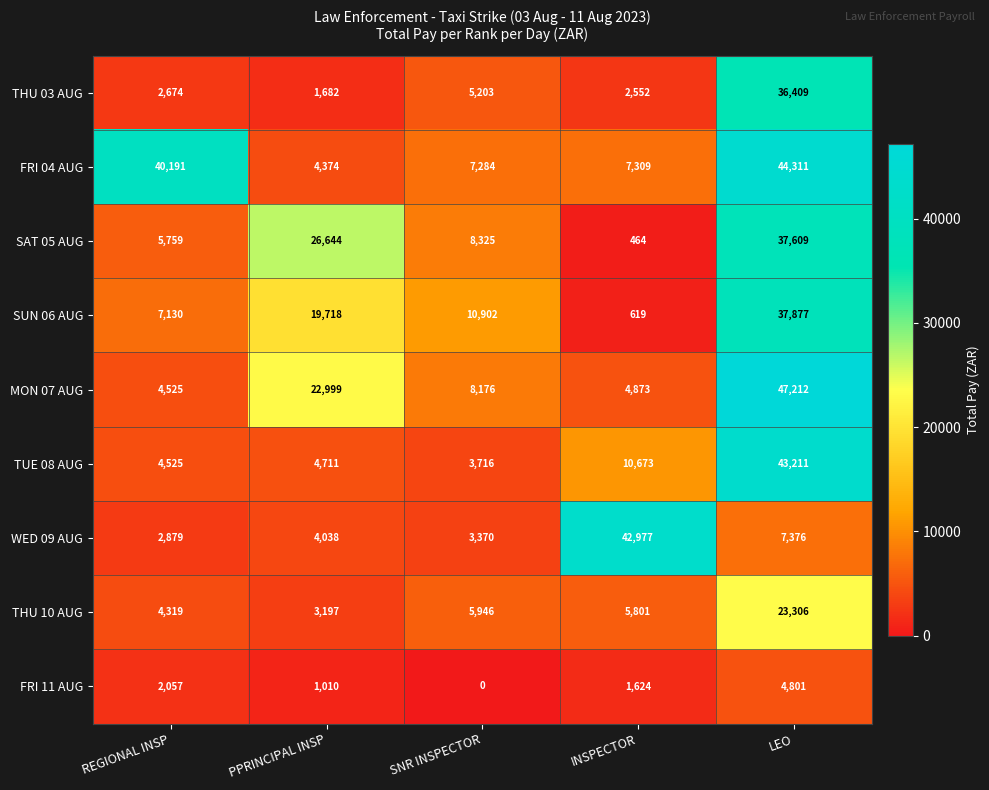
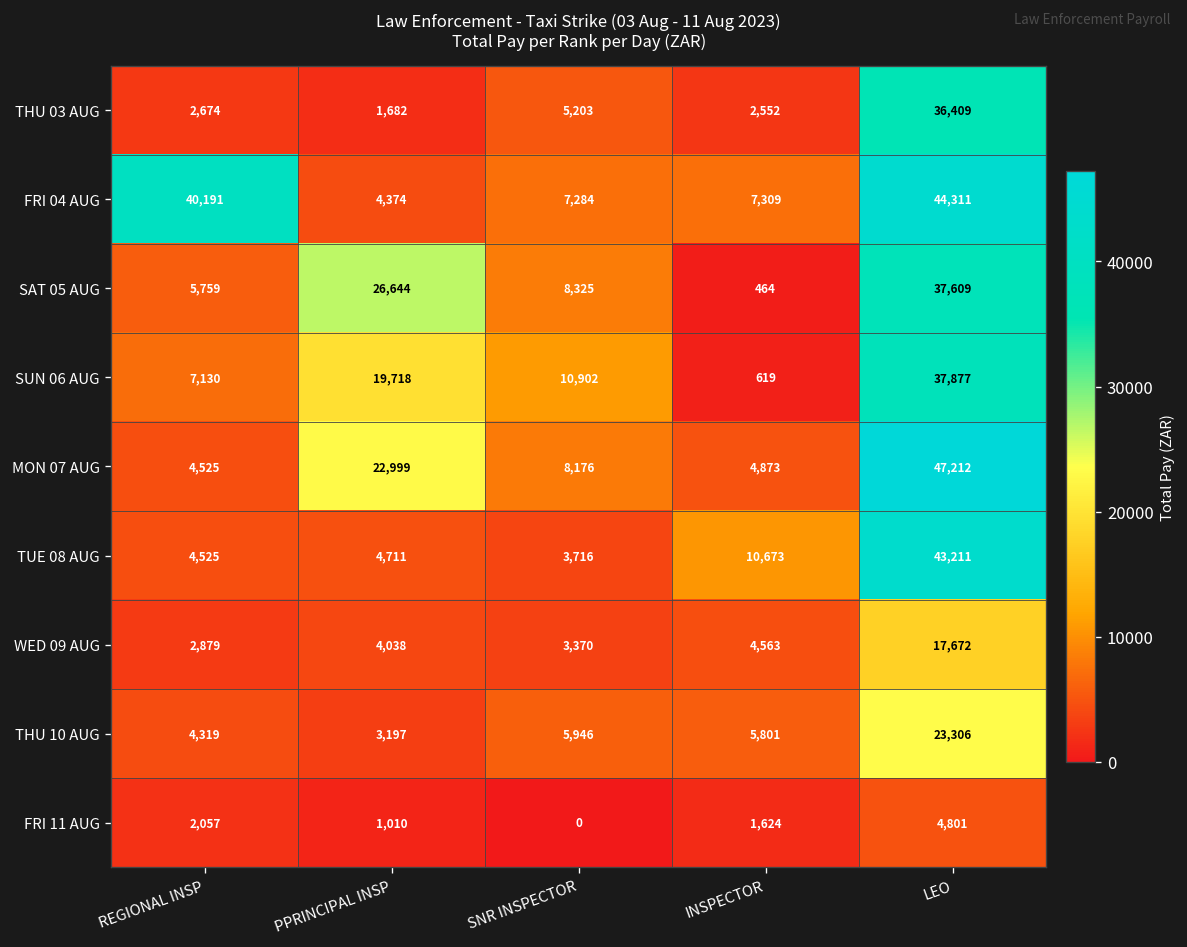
  {
    "THU 03 AUG": {
      "REGIONAL INSP": "2,674",
      "PPRINCIPAL INSP": "1,682",
      "SNR INSPECTOR": "5,203",
      "INSPECTOR": "2,552",
      "LEO": "36,409"
    },
    "FRI 04 AUG": {
      "REGIONAL INSP": "40,191",
      "PPRINCIPAL INSP": "4,374",
      "SNR INSPECTOR": "7,284",
      "INSPECTOR": "7,309",
      "LEO": "44,311"
    },
    "SAT 05 AUG": {
      "REGIONAL INSP": "5,759",
      "PPRINCIPAL INSP": "26,644",
      "SNR INSPECTOR": "8,325",
      "INSPECTOR": "464",
      "LEO": "37,609"
    },
    "SUN 06 AUG": {
      "REGIONAL INSP": "7,130",
      "PPRINCIPAL INSP": "19,718",
      "SNR INSPECTOR": "10,902",
      "INSPECTOR": "619",
      "LEO": "37,877"
    },
    "MON 07 AUG": {
      "REGIONAL INSP": "4,525",
      "PPRINCIPAL INSP": "22,999",
      "SNR INSPECTOR": "8,176",
      "INSPECTOR": "4,873",
      "LEO": "47,212"
    },
    "TUE 08 AUG": {
      "REGIONAL INSP": "4,525",
      "PPRINCIPAL INSP": "4,711",
      "SNR INSPECTOR": "3,716",
      "INSPECTOR": "10,673",
      "LEO": "43,211"
    },
    "WED 09 AUG": {
      "REGIONAL INSP": "2,879",
      "PPRINCIPAL INSP": "4,038",
      "SNR INSPECTOR": "3,370",
-     "INSPECTOR": "42,977",
-     "LEO": "7,376"
+     "INSPECTOR": "4,563",
+     "LEO": "17,672"
    },
    "THU 10 AUG": {
      "REGIONAL INSP": "4,319",
      "PPRINCIPAL INSP": "3,197",
      "SNR INSPECTOR": "5,946",
      "INSPECTOR": "5,801",
      "LEO": "23,306"
    },
    "FRI 11 AUG": {
      "REGIONAL INSP": "2,057",
      "PPRINCIPAL INSP": "1,010",
      "SNR INSPECTOR": "0",
      "INSPECTOR": "1,624",
      "LEO": "4,801"
    }
  }
